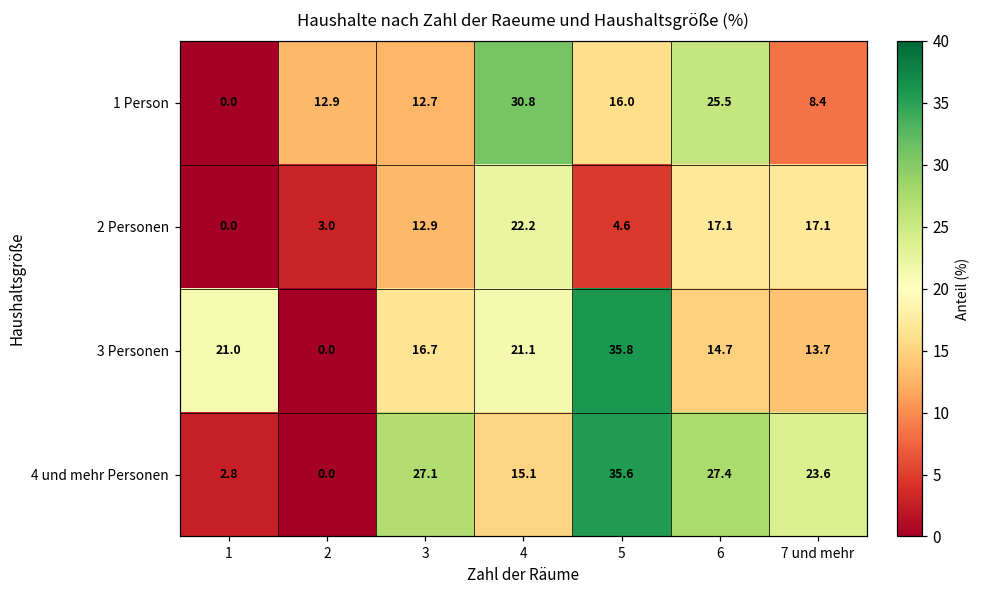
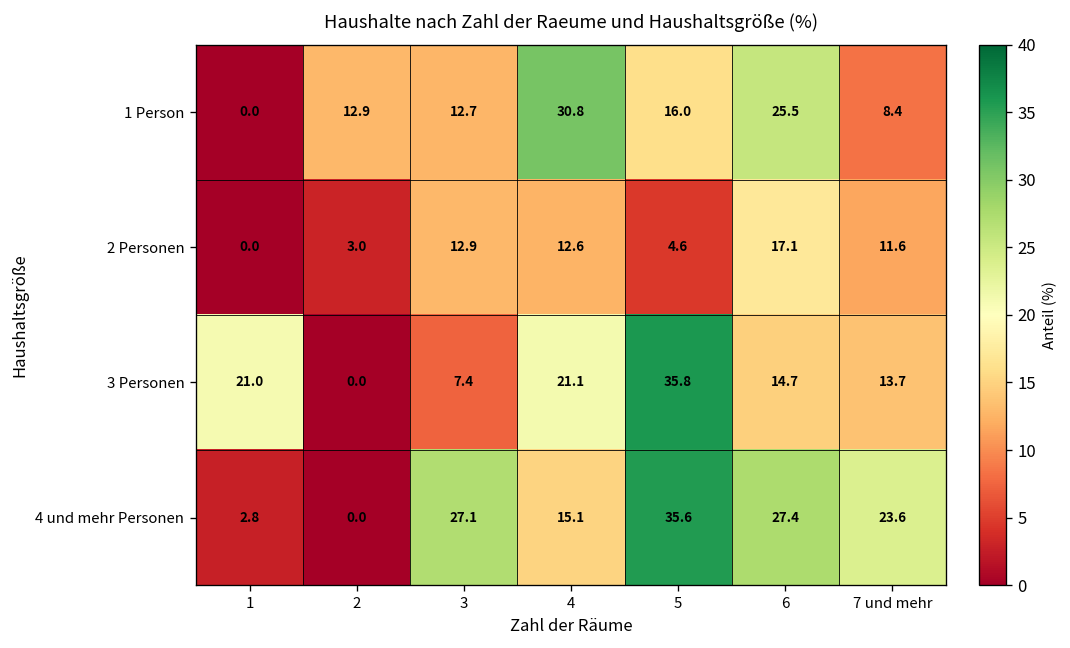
  {
    "1 Person": {
      "1": 0.0,
      "2": 12.9,
      "3": 12.7,
      "4": 30.8,
      "5": 16.0,
      "6": 25.5,
      "7 und mehr": 8.4
    },
    "2 Personen": {
      "1": 0.0,
      "2": 3.0,
      "3": 12.9,
-     "4": 22.2,
+     "4": 12.6,
      "5": 4.6,
      "6": 17.1,
-     "7 und mehr": 17.1
+     "7 und mehr": 11.6
    },
    "3 Personen": {
      "1": 21.0,
      "2": 0.0,
-     "3": 16.7,
+     "3": 7.4,
      "4": 21.1,
      "5": 35.8,
      "6": 14.7,
      "7 und mehr": 13.7
    },
    "4 und mehr Personen": {
      "1": 2.8,
      "2": 0.0,
      "3": 27.1,
      "4": 15.1,
      "5": 35.6,
      "6": 27.4,
      "7 und mehr": 23.6
    }
  }
